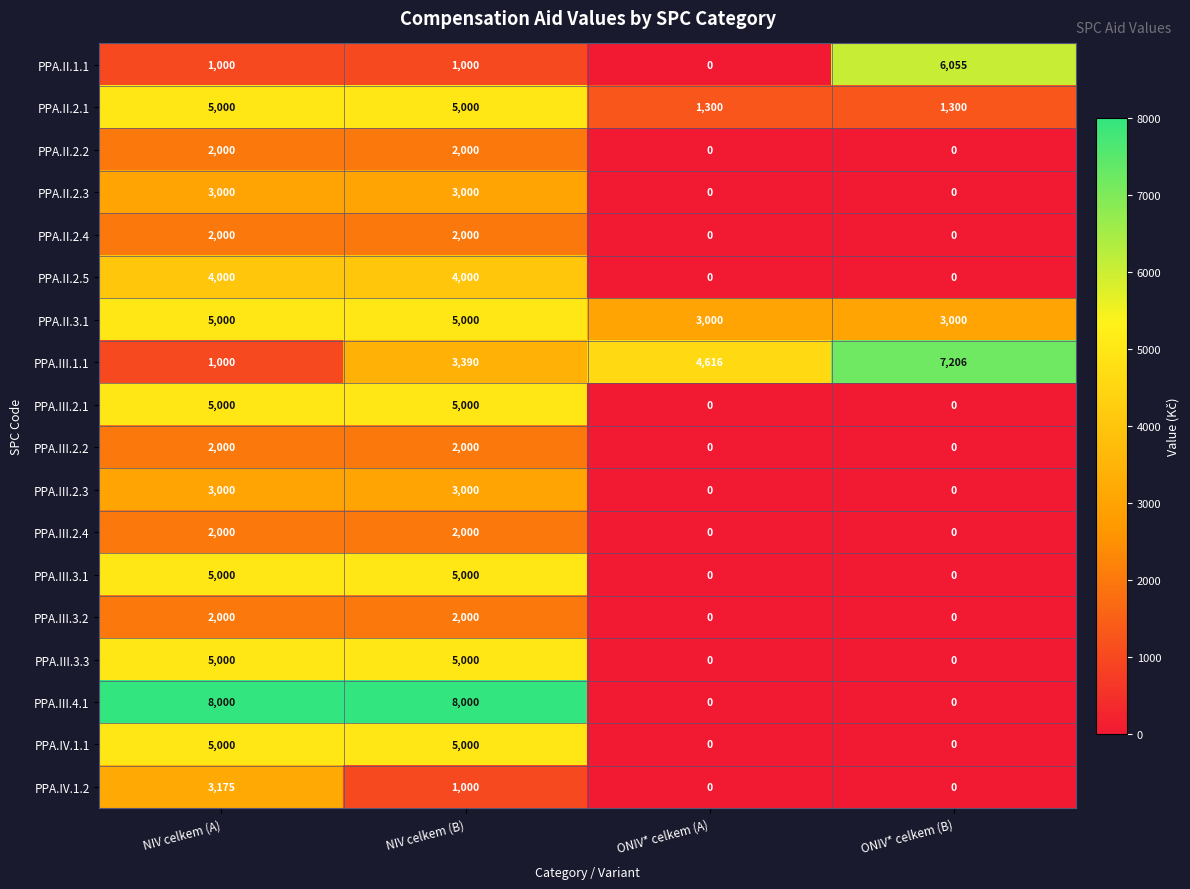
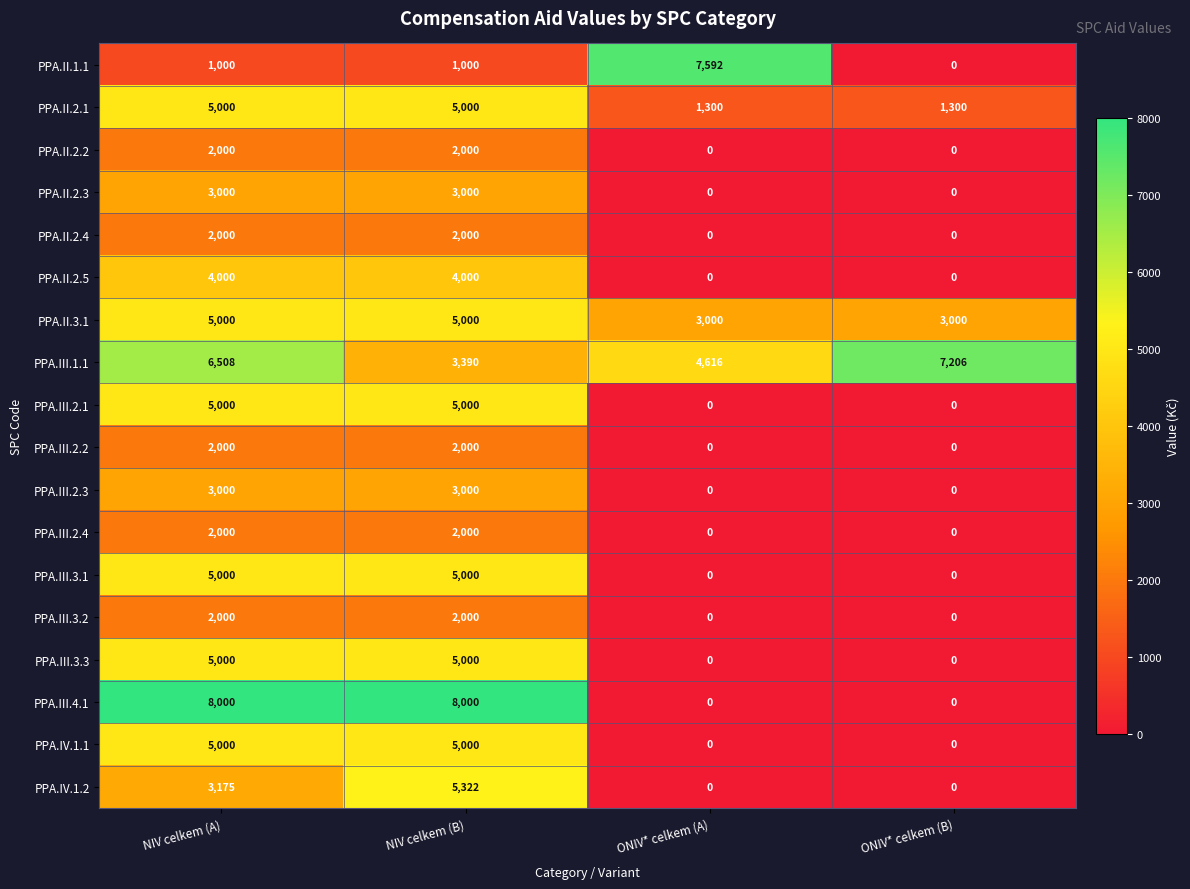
  {
    "PPA.II.1.1": {
      "NIV celkem (A)": "1,000",
      "NIV celkem (B)": "1,000",
-     "ONIV* celkem (A)": "0",
-     "ONIV* celkem (B)": "6,055"
+     "ONIV* celkem (A)": "7,592",
+     "ONIV* celkem (B)": "0"
    },
    "PPA.II.2.1": {
      "NIV celkem (A)": "5,000",
      "NIV celkem (B)": "5,000",
      "ONIV* celkem (A)": "1,300",
      "ONIV* celkem (B)": "1,300"
    },
    "PPA.II.2.2": {
      "NIV celkem (A)": "2,000",
      "NIV celkem (B)": "2,000",
      "ONIV* celkem (A)": "0",
      "ONIV* celkem (B)": "0"
    },
    "PPA.II.2.3": {
      "NIV celkem (A)": "3,000",
      "NIV celkem (B)": "3,000",
      "ONIV* celkem (A)": "0",
      "ONIV* celkem (B)": "0"
    },
    "PPA.II.2.4": {
      "NIV celkem (A)": "2,000",
      "NIV celkem (B)": "2,000",
      "ONIV* celkem (A)": "0",
      "ONIV* celkem (B)": "0"
    },
    "PPA.II.2.5": {
      "NIV celkem (A)": "4,000",
      "NIV celkem (B)": "4,000",
      "ONIV* celkem (A)": "0",
      "ONIV* celkem (B)": "0"
    },
    "PPA.II.3.1": {
      "NIV celkem (A)": "5,000",
      "NIV celkem (B)": "5,000",
      "ONIV* celkem (A)": "3,000",
      "ONIV* celkem (B)": "3,000"
    },
    "PPA.III.1.1": {
-     "NIV celkem (A)": "1,000",
+     "NIV celkem (A)": "6,508",
      "NIV celkem (B)": "3,390",
      "ONIV* celkem (A)": "4,616",
      "ONIV* celkem (B)": "7,206"
    },
    "PPA.III.2.1": {
      "NIV celkem (A)": "5,000",
      "NIV celkem (B)": "5,000",
      "ONIV* celkem (A)": "0",
      "ONIV* celkem (B)": "0"
    },
    "PPA.III.2.2": {
      "NIV celkem (A)": "2,000",
      "NIV celkem (B)": "2,000",
      "ONIV* celkem (A)": "0",
      "ONIV* celkem (B)": "0"
    },
    "PPA.III.2.3": {
      "NIV celkem (A)": "3,000",
      "NIV celkem (B)": "3,000",
      "ONIV* celkem (A)": "0",
      "ONIV* celkem (B)": "0"
    },
    "PPA.III.2.4": {
      "NIV celkem (A)": "2,000",
      "NIV celkem (B)": "2,000",
      "ONIV* celkem (A)": "0",
      "ONIV* celkem (B)": "0"
    },
    "PPA.III.3.1": {
      "NIV celkem (A)": "5,000",
      "NIV celkem (B)": "5,000",
      "ONIV* celkem (A)": "0",
      "ONIV* celkem (B)": "0"
    },
    "PPA.III.3.2": {
      "NIV celkem (A)": "2,000",
      "NIV celkem (B)": "2,000",
      "ONIV* celkem (A)": "0",
      "ONIV* celkem (B)": "0"
    },
    "PPA.III.3.3": {
      "NIV celkem (A)": "5,000",
      "NIV celkem (B)": "5,000",
      "ONIV* celkem (A)": "0",
      "ONIV* celkem (B)": "0"
    },
    "PPA.III.4.1": {
      "NIV celkem (A)": "8,000",
      "NIV celkem (B)": "8,000",
      "ONIV* celkem (A)": "0",
      "ONIV* celkem (B)": "0"
    },
    "PPA.IV.1.1": {
      "NIV celkem (A)": "5,000",
      "NIV celkem (B)": "5,000",
      "ONIV* celkem (A)": "0",
      "ONIV* celkem (B)": "0"
    },
    "PPA.IV.1.2": {
      "NIV celkem (A)": "3,175",
-     "NIV celkem (B)": "1,000",
+     "NIV celkem (B)": "5,322",
      "ONIV* celkem (A)": "0",
      "ONIV* celkem (B)": "0"
    }
  }
